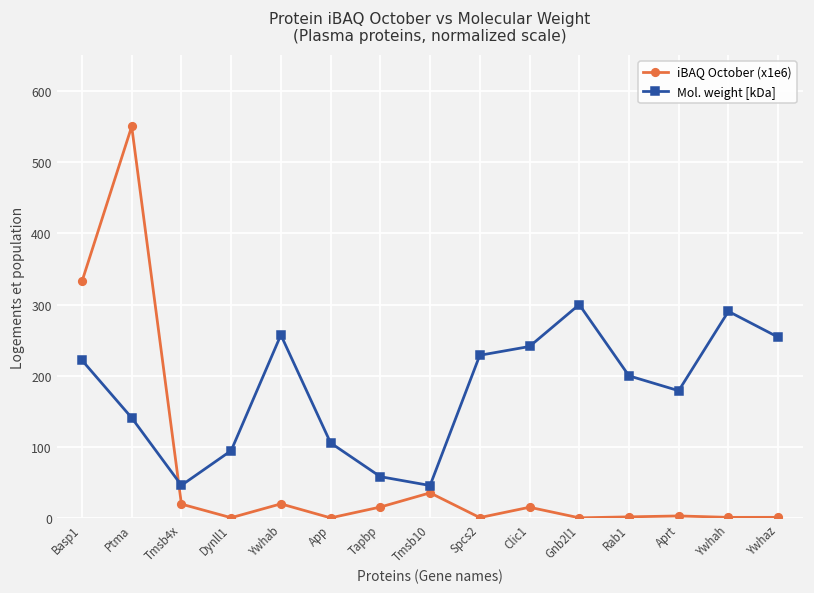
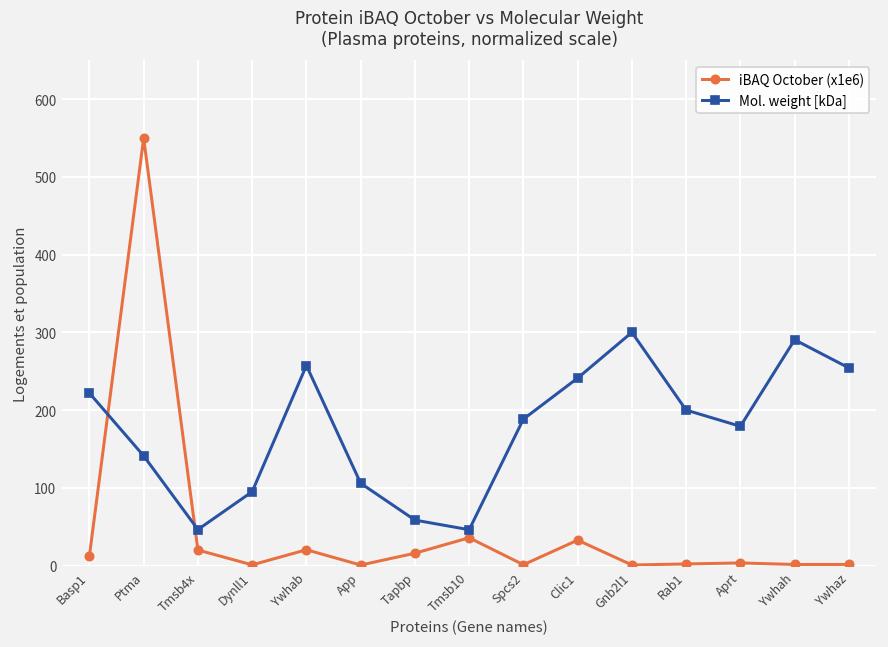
  {
    "iBAQ October (x1e6)": {
-     "Basp1": 330,
+     "Basp1": 10,
      "Ptma": 550,
      "Tmsb4x": 20,
      "Dynll1": 0,
      "Ywhab": 20,
      "App": 0,
      "Tapbp": 20,
      "Tmsb10": 40,
      "Spcs2": 0,
-     "Clic1": 20,
+     "Clic1": 30,
      "Gnb2l1": 0,
      "Rab1": 0,
      "Aprt": 0,
      "Ywhah": 0,
      "Ywhaz": 0
    },
    "Mol. weight [kDa]": {
      "Basp1": 220,
      "Ptma": 140,
      "Tmsb4x": 50,
      "Dynll1": 90,
      "Ywhab": 260,
      "App": 110,
      "Tapbp": 60,
      "Tmsb10": 50,
-     "Spcs2": 230,
+     "Spcs2": 190,
      "Clic1": 240,
      "Gnb2l1": 300,
      "Rab1": 200,
      "Aprt": 180,
      "Ywhah": 290,
      "Ywhaz": 250
    }
  }
